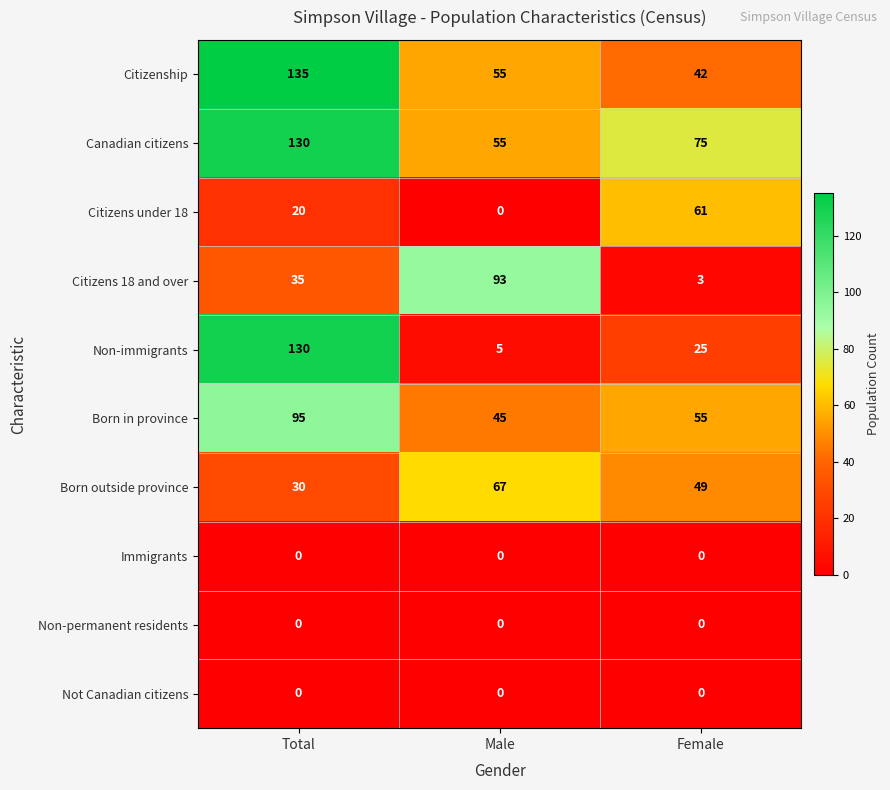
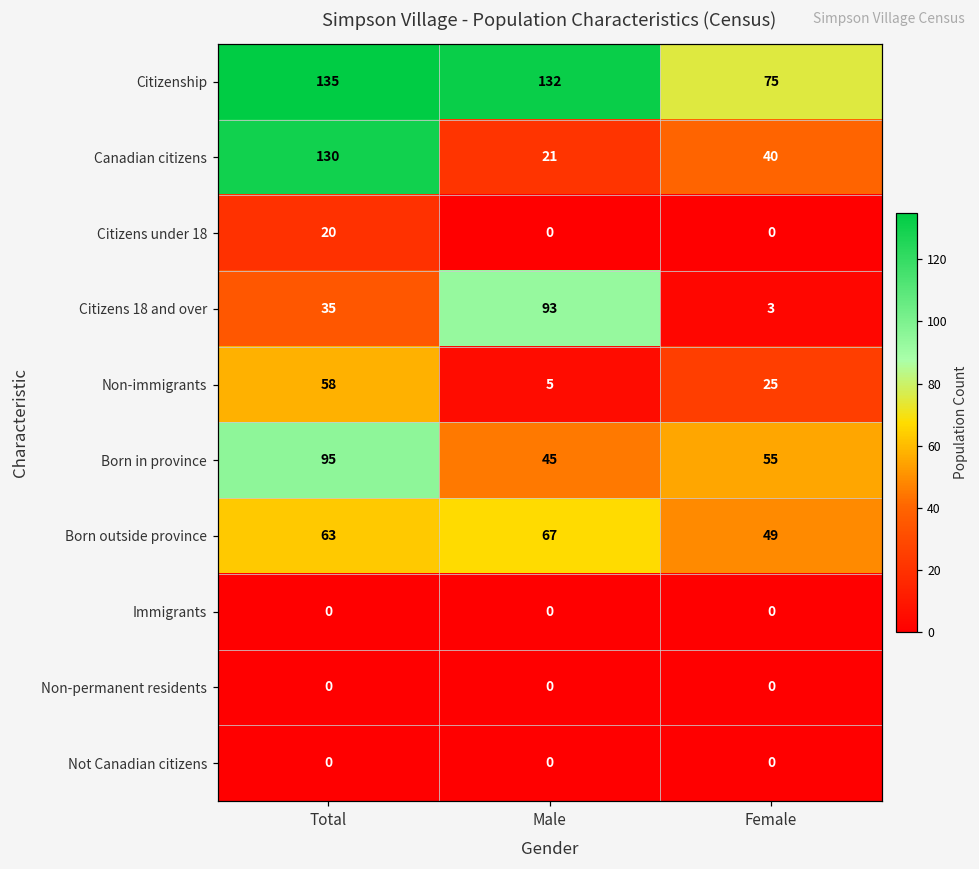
  {
    "Citizenship": {
      "Total": 135,
-     "Male": 55,
-     "Female": 42
+     "Male": 132,
+     "Female": 75
    },
    "Canadian citizens": {
      "Total": 130,
-     "Male": 55,
-     "Female": 75
+     "Male": 21,
+     "Female": 40
    },
    "Citizens under 18": {
      "Total": 20,
      "Male": 0,
-     "Female": 61
+     "Female": 0
    },
    "Citizens 18 and over": {
      "Total": 35,
      "Male": 93,
      "Female": 3
    },
    "Non-immigrants": {
-     "Total": 130,
+     "Total": 58,
      "Male": 5,
      "Female": 25
    },
    "Born in province": {
      "Total": 95,
      "Male": 45,
      "Female": 55
    },
    "Born outside province": {
-     "Total": 30,
+     "Total": 63,
      "Male": 67,
      "Female": 49
    },
    "Immigrants": {
      "Total": 0,
      "Male": 0,
      "Female": 0
    },
    "Non-permanent residents": {
      "Total": 0,
      "Male": 0,
      "Female": 0
    },
    "Not Canadian citizens": {
      "Total": 0,
      "Male": 0,
      "Female": 0
    }
  }
